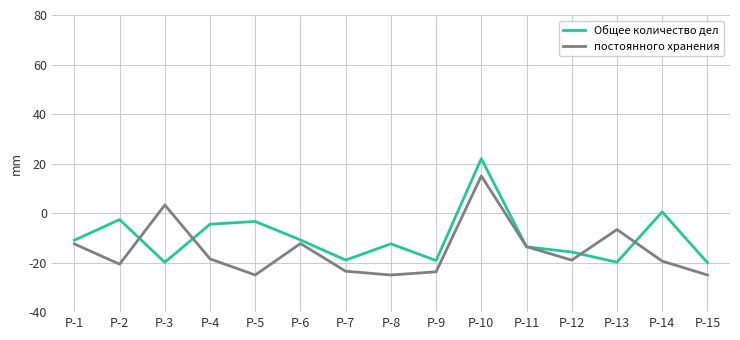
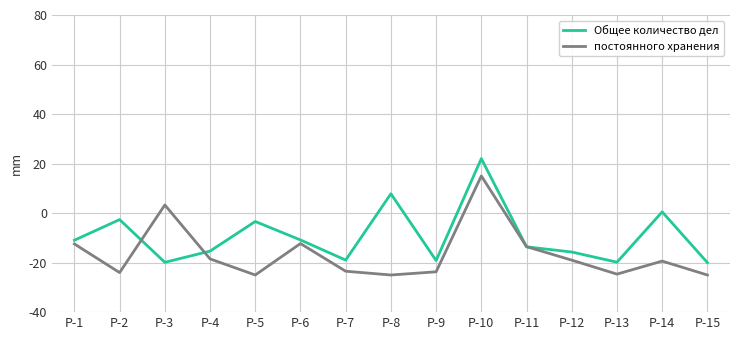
  {
    "Общее количество дел": {
      "Р-1": -11,
      "Р-2": -3,
      "Р-3": -20,
-     "Р-4": -4,
+     "Р-4": -15,
      "Р-5": -3,
      "Р-6": -11,
      "Р-7": -19,
-     "Р-8": -12,
+     "Р-8": 8,
      "Р-9": -19,
      "Р-10": 22,
      "Р-12": -16,
      "Р-13": -20,
      "Р-14": 0,
      "Р-15": -20
    },
    "постоянного хранения": {
      "Р-1": -12,
-     "Р-2": -21,
+     "Р-2": -24,
      "Р-3": 3,
      "Р-4": -18,
      "Р-5": -25,
      "Р-6": -12,
      "Р-7": -23,
      "Р-8": -25,
      "Р-9": -24,
      "Р-10": 15,
      "Р-12": -19,
-     "Р-13": -7,
+     "Р-13": -25,
      "Р-14": -19,
      "Р-15": -25
    }
  }
